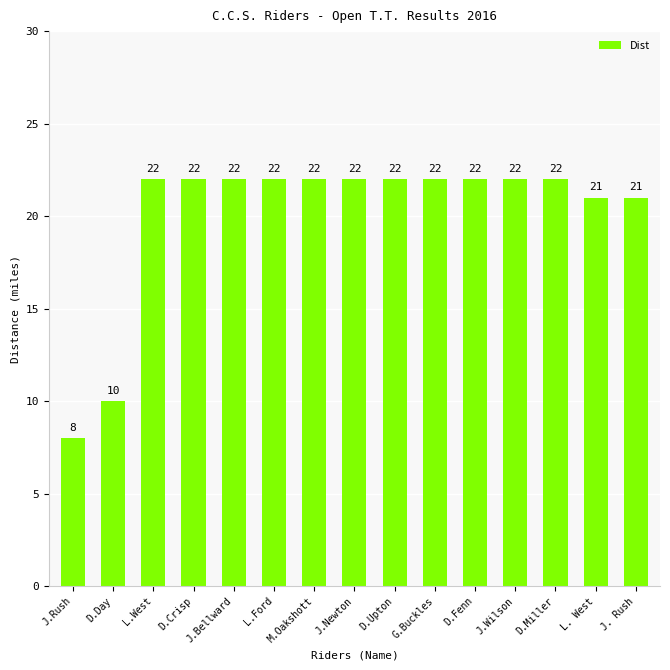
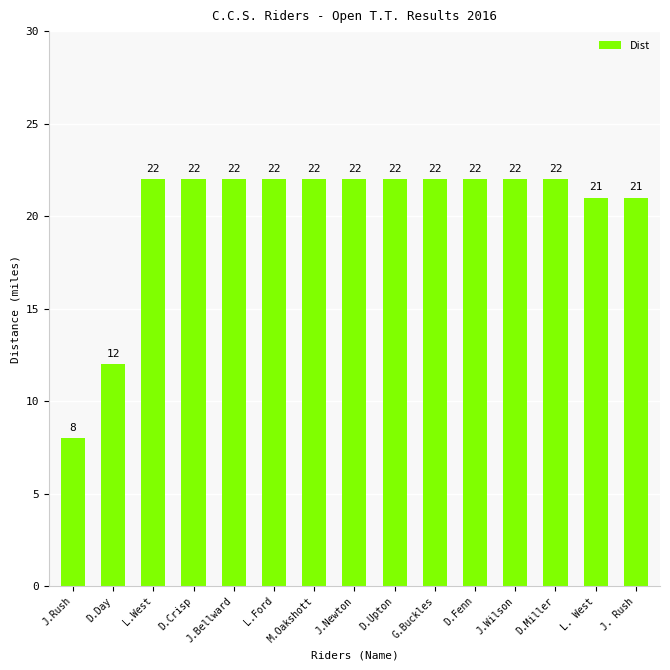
  {
    "J.Rush": 8,
-   "D.Day": 10,
+   "D.Day": 12,
    "L.West": 22,
    "D.Crisp": 22,
    "J.Bellward": 22,
    "L.Ford": 22,
    "M.Oakshott": 22,
    "J.Newton": 22,
    "D.Upton": 22,
    "G.Buckles": 22,
    "D.Fenn": 22,
    "J.Wilson": 22,
    "D.Miller": 22,
    "L. West": 21,
    "J. Rush": 21
  }
